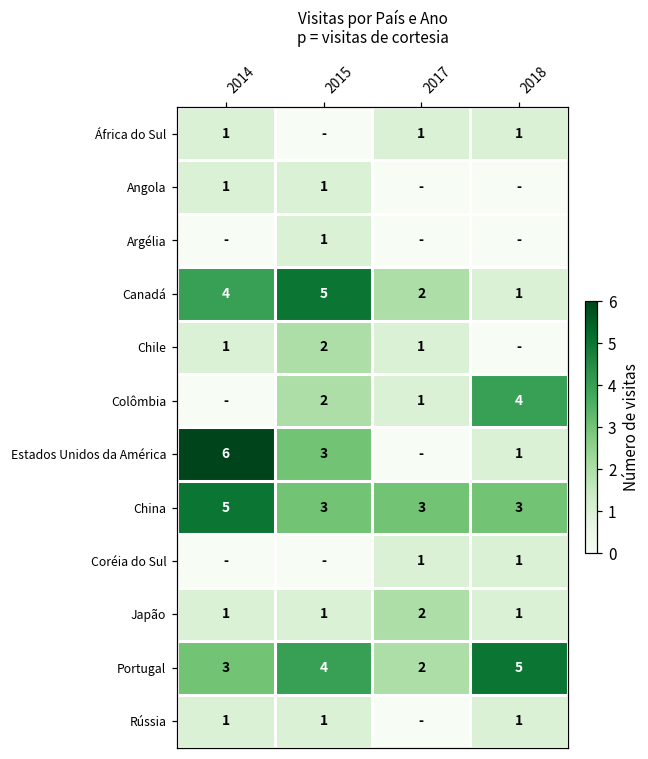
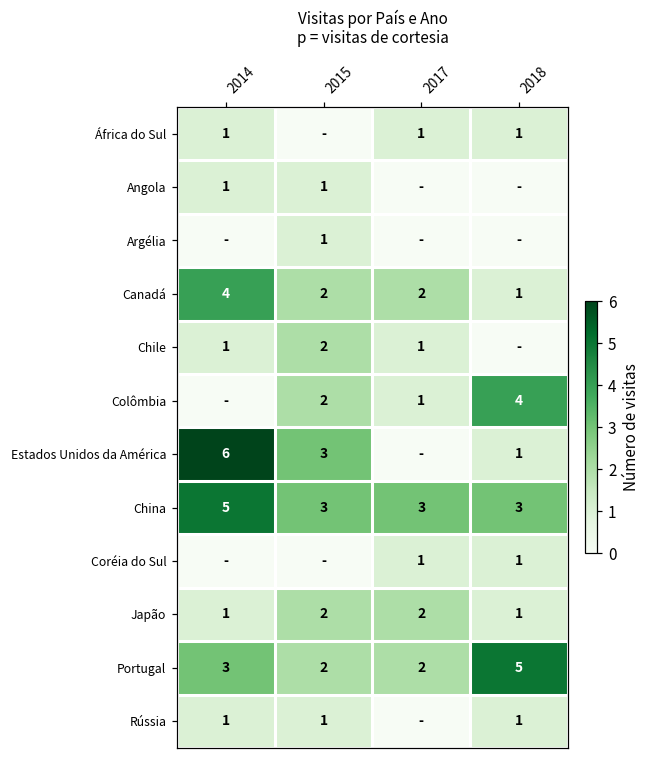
  {
    "África do Sul": {
      "2014": 1,
      "2017": 1,
      "2018": 1
    },
    "Angola": {
      "2014": 1,
      "2015": 1
    },
    "Argélia": {
      "2015": 1
    },
    "Canadá": {
      "2014": 4,
-     "2015": 5,
+     "2015": 2,
      "2017": 2,
      "2018": 1
    },
    "Chile": {
      "2014": 1,
      "2015": 2,
      "2017": 1
    },
    "Colômbia": {
      "2015": 2,
      "2017": 1,
      "2018": 4
    },
    "Estados Unidos da América": {
      "2014": 6,
      "2015": 3,
      "2018": 1
    },
    "China": {
      "2014": 5,
      "2015": 3,
      "2017": 3,
      "2018": 3
    },
    "Coréia do Sul": {
      "2017": 1,
      "2018": 1
    },
    "Japão": {
      "2014": 1,
-     "2015": 1,
+     "2015": 2,
      "2017": 2,
      "2018": 1
    },
    "Portugal": {
      "2014": 3,
-     "2015": 4,
+     "2015": 2,
      "2017": 2,
      "2018": 5
    },
    "Rússia": {
      "2014": 1,
      "2015": 1,
      "2018": 1
    }
  }
